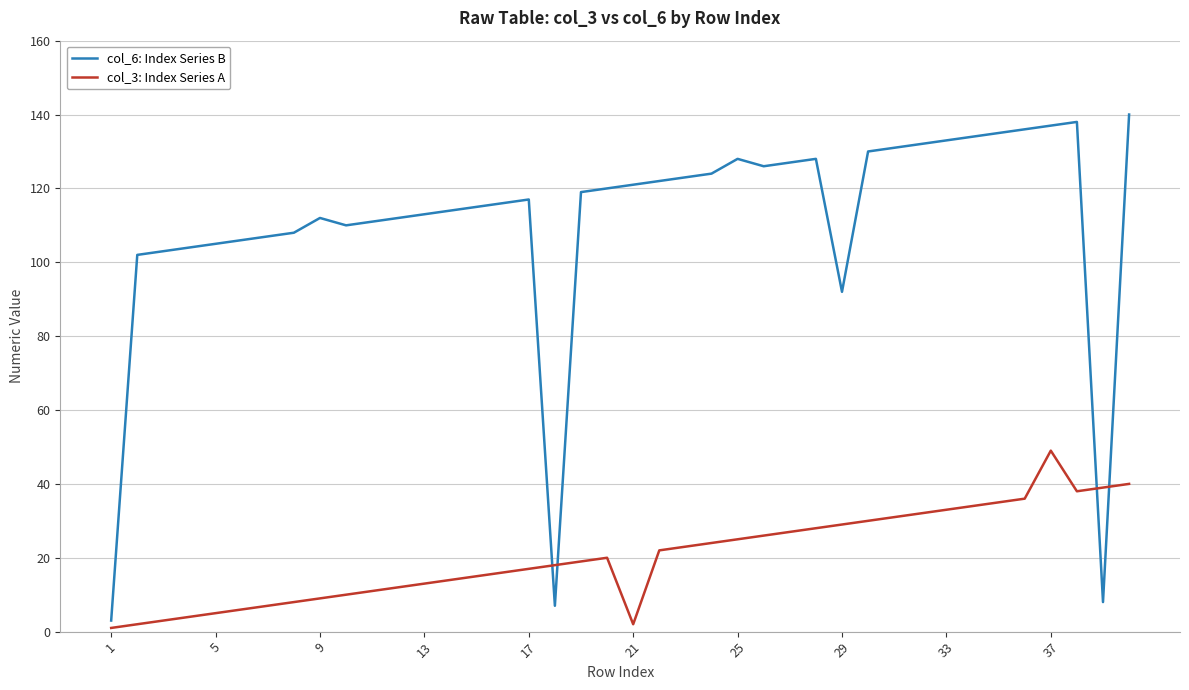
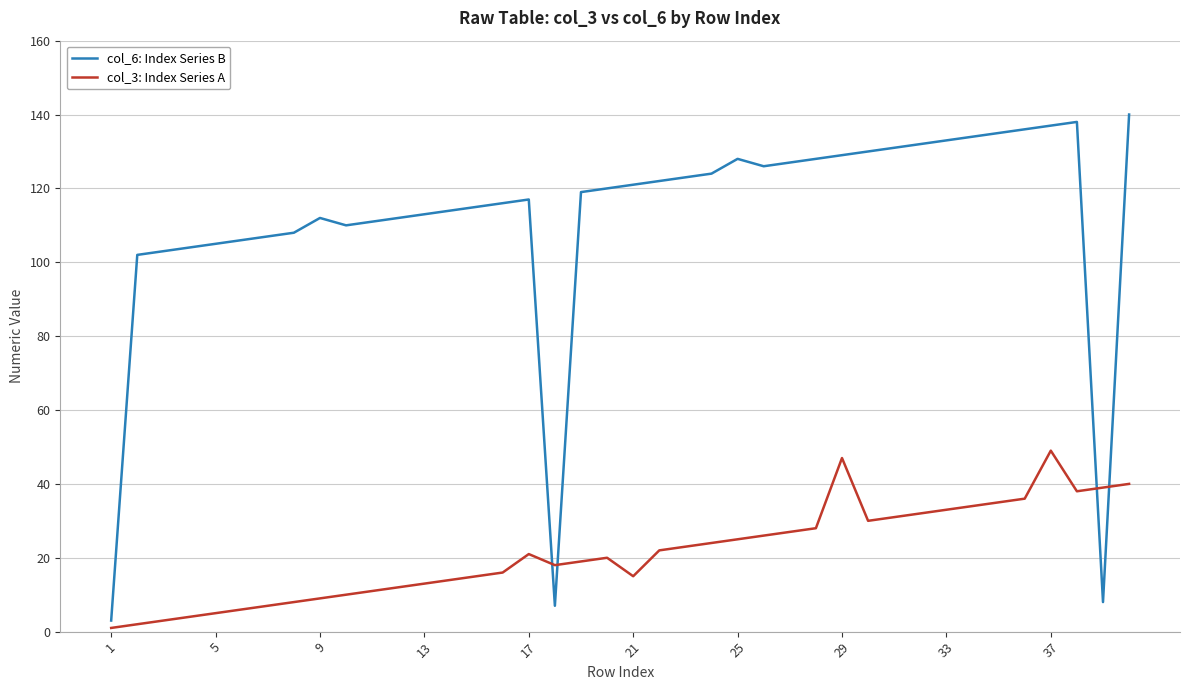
  {
    "col_6: Index Series B": {
      "1": 3,
      "5": 105,
      "9": 112,
      "13": 113,
      "17": 117,
      "21": 121,
      "25": 128,
-     "29": 92,
+     "29": 129,
      "33": 133,
      "37": 137
    },
    "col_3: Index Series A": {
      "1": 1,
      "5": 5,
      "9": 9,
      "13": 13,
-     "17": 17,
-     "21": 2,
+     "17": 21,
+     "21": 15,
      "25": 25,
-     "29": 29,
+     "29": 47,
      "33": 33,
      "37": 49
    }
  }
